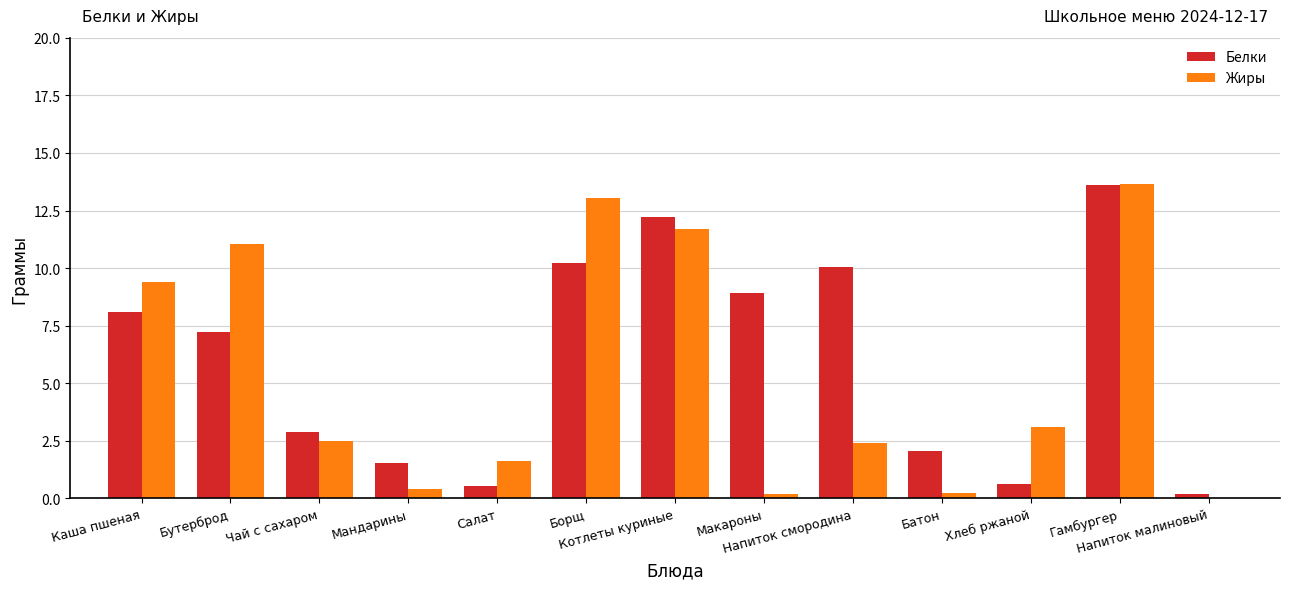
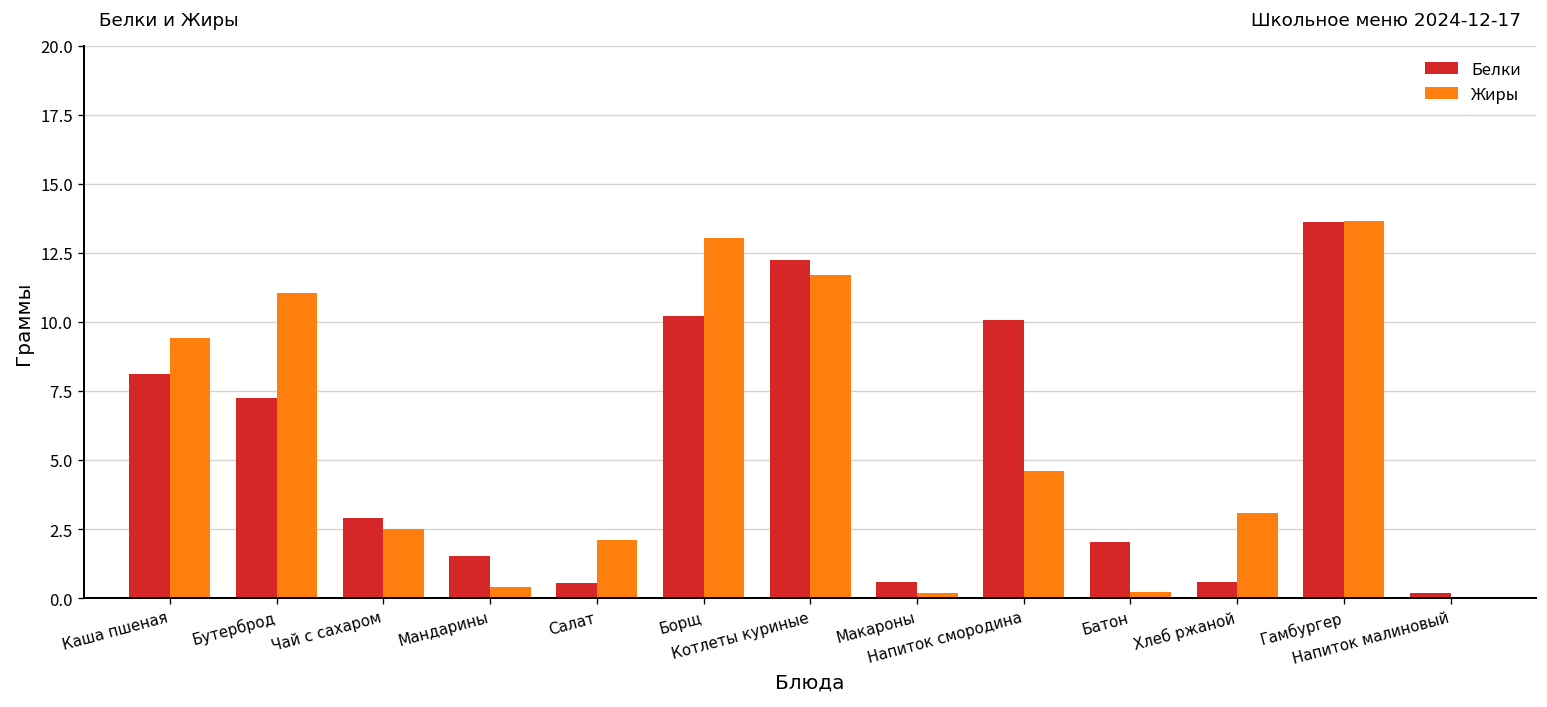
  {
    "Белки": {
      "Каша пшеная": 8.1,
      "Бутерброд": 7.2,
      "Чай с сахаром": 2.9,
      "Мандарины": 1.5,
      "Салат": 0.5,
      "Борщ": 10.2,
      "Котлеты куриные": 12.2,
-     "Макароны": 8.9,
+     "Макароны": 0.6,
      "Напиток смородина": 10.1,
      "Батон": 2.0,
      "Хлеб ржаной": 0.6,
      "Гамбургер": 13.6,
      "Напиток малиновый": 0.2
    },
    "Жиры": {
      "Каша пшеная": 9.4,
      "Бутерброд": 11.0,
      "Чай с сахаром": 2.5,
      "Мандарины": 0.4,
-     "Салат": 1.6,
+     "Салат": 2.1,
      "Борщ": 13.0,
      "Котлеты куриные": 11.7,
      "Макароны": 0.2,
-     "Напиток смородина": 2.4,
+     "Напиток смородина": 4.6,
      "Батон": 0.2,
      "Хлеб ржаной": 3.1,
      "Гамбургер": 13.7,
      "Напиток малиновый": 0.0
    }
  }
